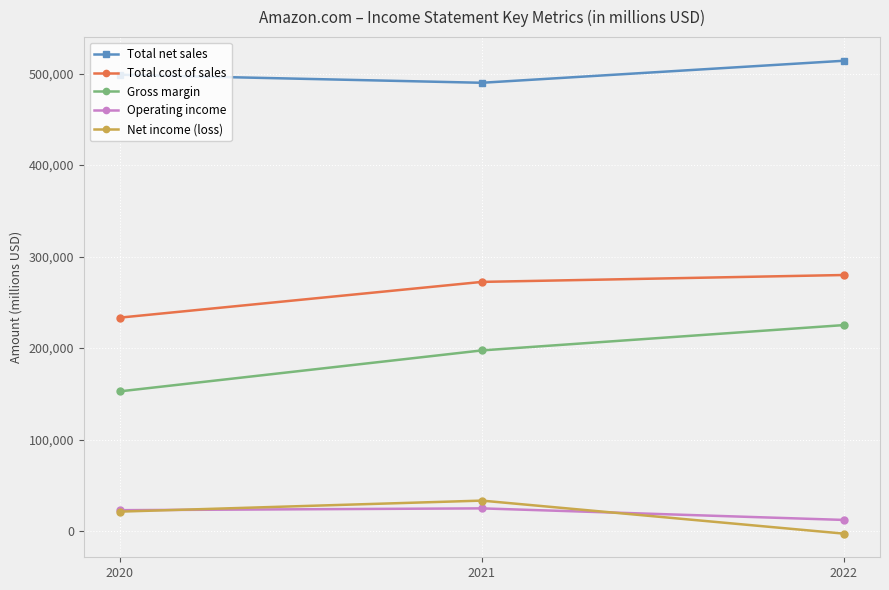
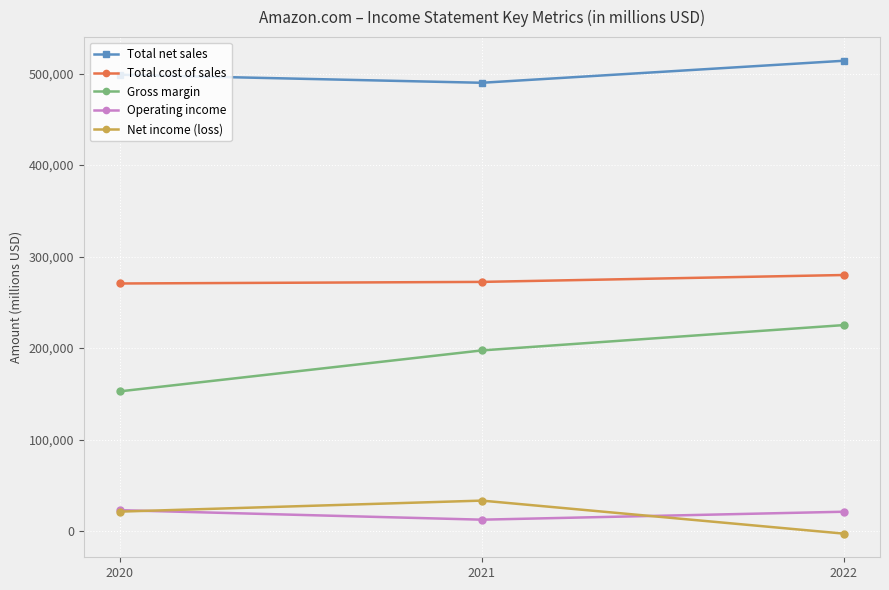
  {
    "Total net sales": {
      "2021": "490,000",
      "2022": "510,000"
    },
    "Total cost of sales": {
-     "2020": "230,000",
+     "2020": "270,000",
      "2021": "270,000",
      "2022": "280,000"
    },
    "Gross margin": {
      "2020": "150,000",
      "2021": "200,000",
      "2022": "230,000"
    },
    "Operating income": {
-     "2021": "20,000",
-     "2022": "10,000"
+     "2021": "10,000",
+     "2022": "20,000"
    },
    "Net income (loss)": {
      "2021": "30,000",
      "2022": "0"
    }
  }
